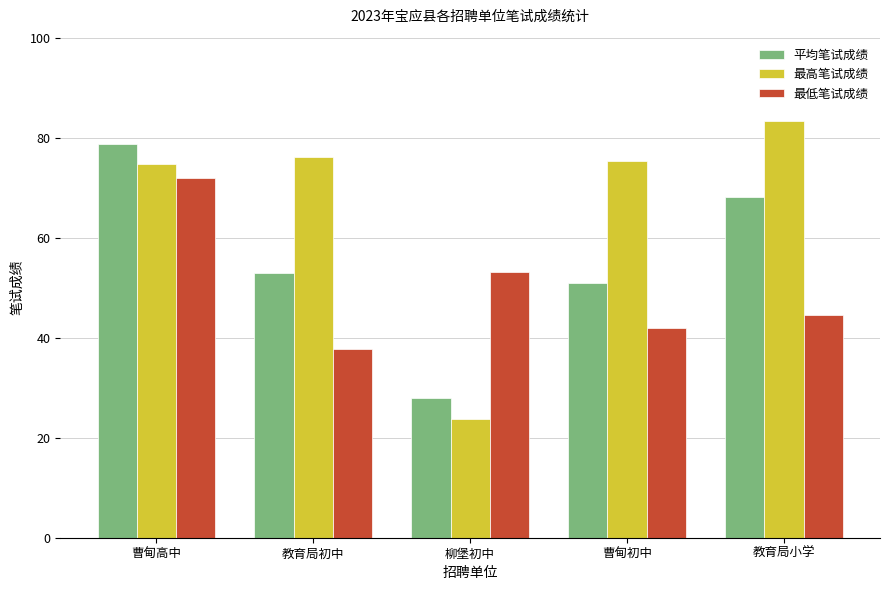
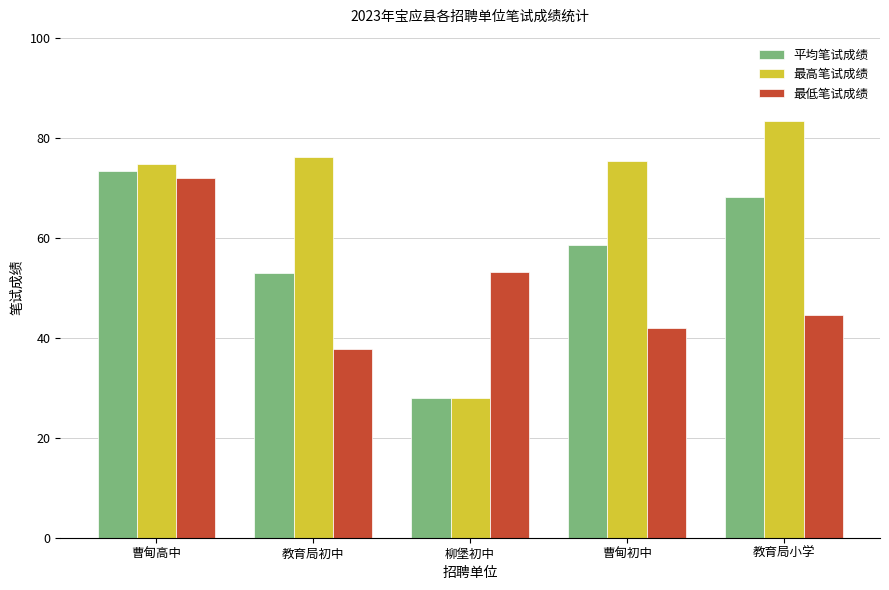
  {
    "平均笔试成绩": {
-     "曹甸高中": 79,
+     "曹甸高中": 73,
      "教育局初中": 53,
      "柳堡初中": 28,
-     "曹甸初中": 51,
+     "曹甸初中": 59,
      "教育局小学": 68
    },
    "最高笔试成绩": {
      "曹甸高中": 75,
      "教育局初中": 76,
-     "柳堡初中": 24,
+     "柳堡初中": 28,
      "曹甸初中": 75,
      "教育局小学": 83
    },
    "最低笔试成绩": {
      "曹甸高中": 72,
      "教育局初中": 38,
      "柳堡初中": 53,
      "曹甸初中": 42,
      "教育局小学": 45
    }
  }
